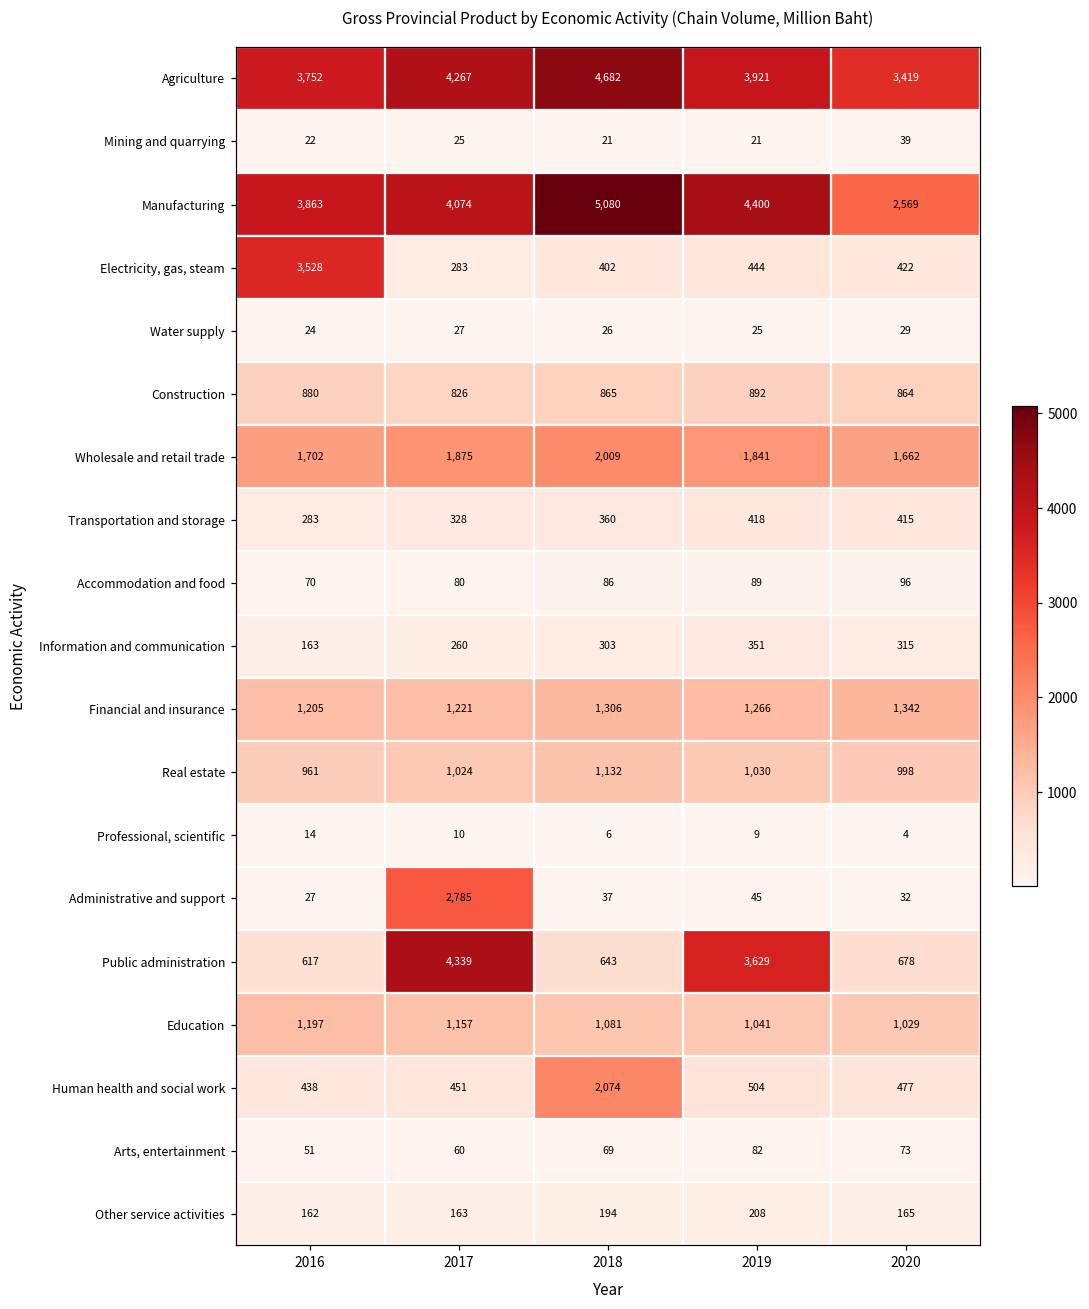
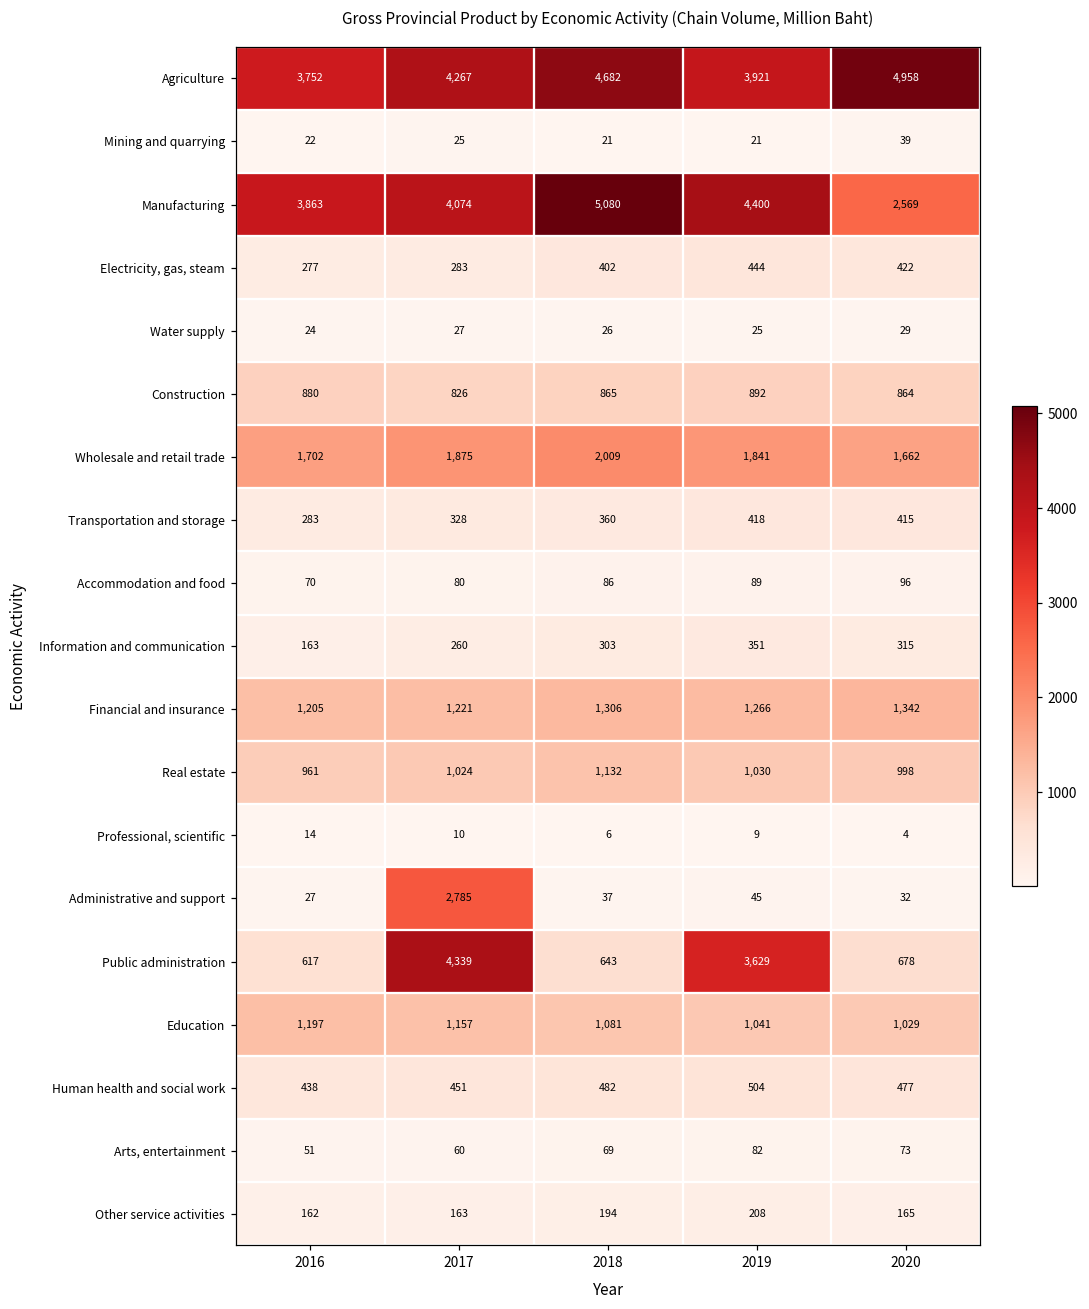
  {
    "Agriculture": {
      "2016": "3,752",
      "2017": "4,267",
      "2018": "4,682",
      "2019": "3,921",
-     "2020": "3,419"
+     "2020": "4,958"
    },
    "Mining and quarrying": {
      "2016": "22",
      "2017": "25",
      "2018": "21",
      "2019": "21",
      "2020": "39"
    },
    "Manufacturing": {
      "2016": "3,863",
      "2017": "4,074",
      "2018": "5,080",
      "2019": "4,400",
      "2020": "2,569"
    },
    "Electricity, gas, steam": {
-     "2016": "3,528",
+     "2016": "277",
      "2017": "283",
      "2018": "402",
      "2019": "444",
      "2020": "422"
    },
    "Water supply": {
      "2016": "24",
      "2017": "27",
      "2018": "26",
      "2019": "25",
      "2020": "29"
    },
    "Construction": {
      "2016": "880",
      "2017": "826",
      "2018": "865",
      "2019": "892",
      "2020": "864"
    },
    "Wholesale and retail trade": {
      "2016": "1,702",
      "2017": "1,875",
      "2018": "2,009",
      "2019": "1,841",
      "2020": "1,662"
    },
    "Transportation and storage": {
      "2016": "283",
      "2017": "328",
      "2018": "360",
      "2019": "418",
      "2020": "415"
    },
    "Accommodation and food": {
      "2016": "70",
      "2017": "80",
      "2018": "86",
      "2019": "89",
      "2020": "96"
    },
    "Information and communication": {
      "2016": "163",
      "2017": "260",
      "2018": "303",
      "2019": "351",
      "2020": "315"
    },
    "Financial and insurance": {
      "2016": "1,205",
      "2017": "1,221",
      "2018": "1,306",
      "2019": "1,266",
      "2020": "1,342"
    },
    "Real estate": {
      "2016": "961",
      "2017": "1,024",
      "2018": "1,132",
      "2019": "1,030",
      "2020": "998"
    },
    "Professional, scientific": {
      "2016": "14",
      "2017": "10",
      "2018": "6",
      "2019": "9",
      "2020": "4"
    },
    "Administrative and support": {
      "2016": "27",
      "2017": "2,785",
      "2018": "37",
      "2019": "45",
      "2020": "32"
    },
    "Public administration": {
      "2016": "617",
      "2017": "4,339",
      "2018": "643",
      "2019": "3,629",
      "2020": "678"
    },
    "Education": {
      "2016": "1,197",
      "2017": "1,157",
      "2018": "1,081",
      "2019": "1,041",
      "2020": "1,029"
    },
    "Human health and social work": {
      "2016": "438",
      "2017": "451",
-     "2018": "2,074",
+     "2018": "482",
      "2019": "504",
      "2020": "477"
    },
    "Arts, entertainment": {
      "2016": "51",
      "2017": "60",
      "2018": "69",
      "2019": "82",
      "2020": "73"
    },
    "Other service activities": {
      "2016": "162",
      "2017": "163",
      "2018": "194",
      "2019": "208",
      "2020": "165"
    }
  }
